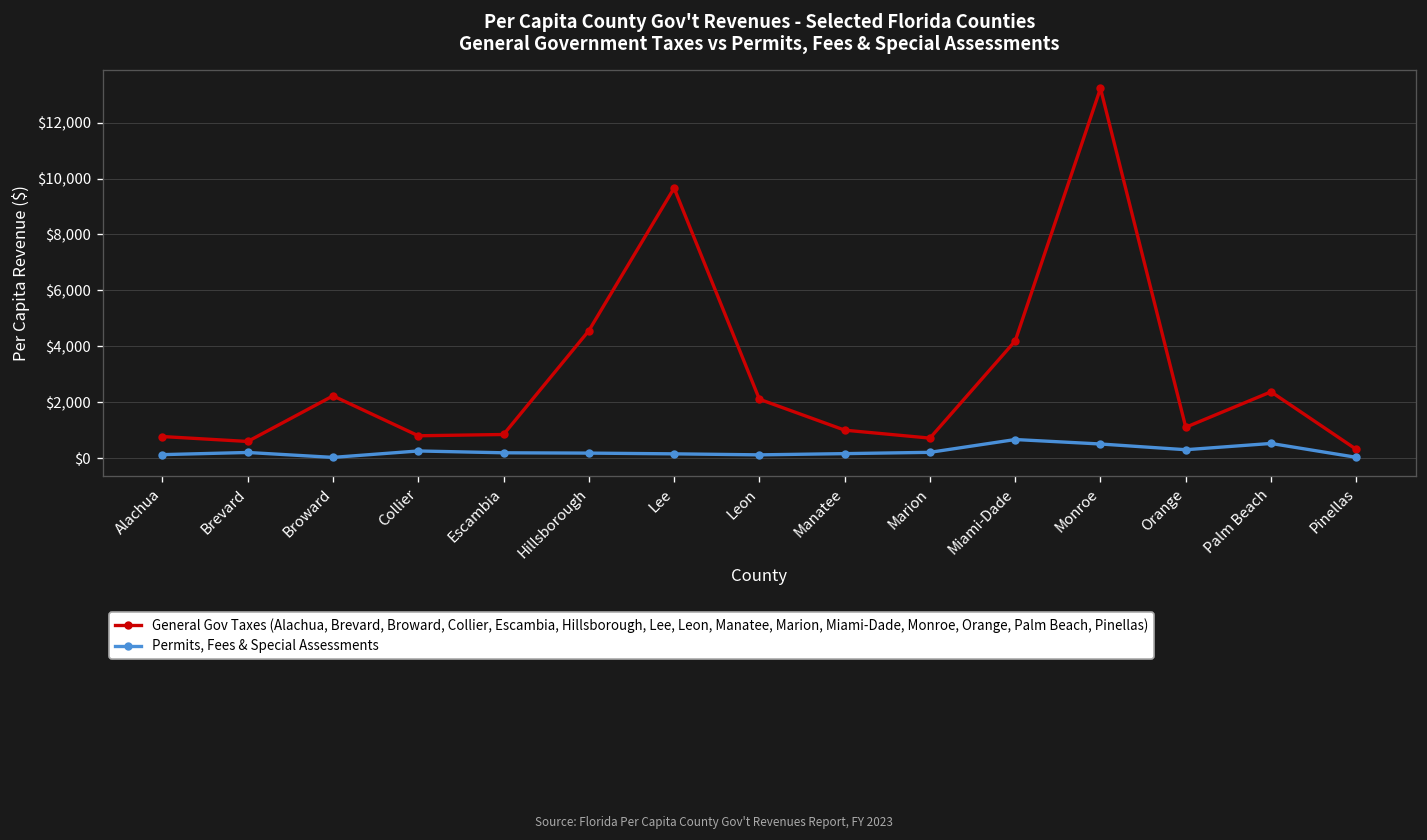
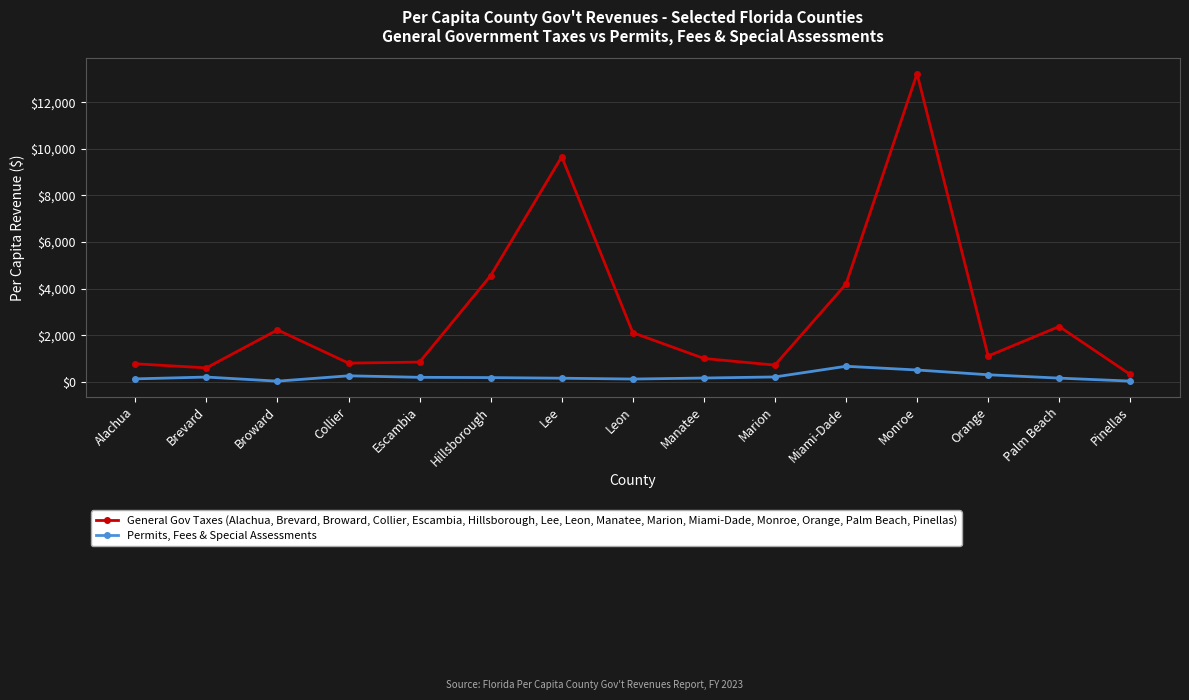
  {
    "General Gov Taxes (Alachua, Brevard, Broward, Collier, Escambia, Hillsborough, Lee, Leon, Manatee, Marion, Miami-Dade, Monroe, Orange, Palm Beach, Pinellas)": {
      "Alachua": "$800",
      "Brevard": "$600",
      "Broward": "$2,200",
      "Collier": "$800",
      "Escambia": "$900",
      "Hillsborough": "$4,600",
      "Lee": "$9,700",
      "Leon": "$2,100",
      "Manatee": "$1,000",
      "Marion": "$700",
      "Miami-Dade": "$4,200",
      "Monroe": "$13,200",
      "Orange": "$1,100",
      "Palm Beach": "$2,400",
      "Pinellas": "$300"
    },
    "Permits, Fees & Special Assessments": {
      "Alachua": "$100",
      "Brevard": "$200",
      "Broward": "$0",
      "Collier": "$300",
      "Escambia": "$200",
      "Hillsborough": "$200",
      "Lee": "$200",
      "Leon": "$100",
      "Manatee": "$200",
      "Marion": "$200",
      "Miami-Dade": "$700",
      "Monroe": "$500",
      "Orange": "$300",
-     "Palm Beach": "$500",
+     "Palm Beach": "$200",
      "Pinellas": "$0"
    }
  }
